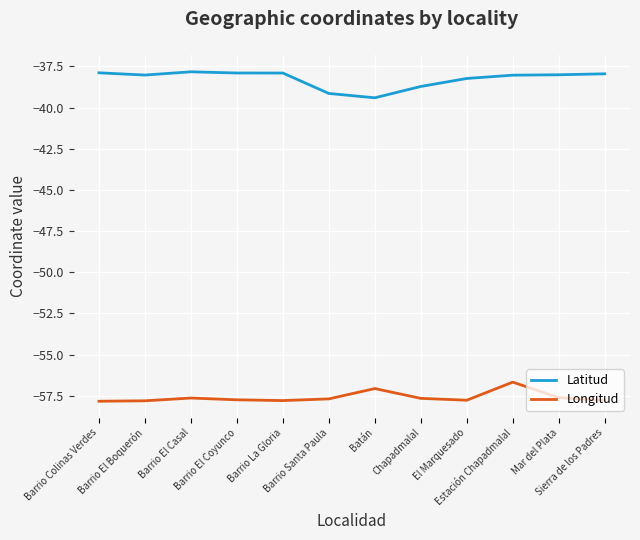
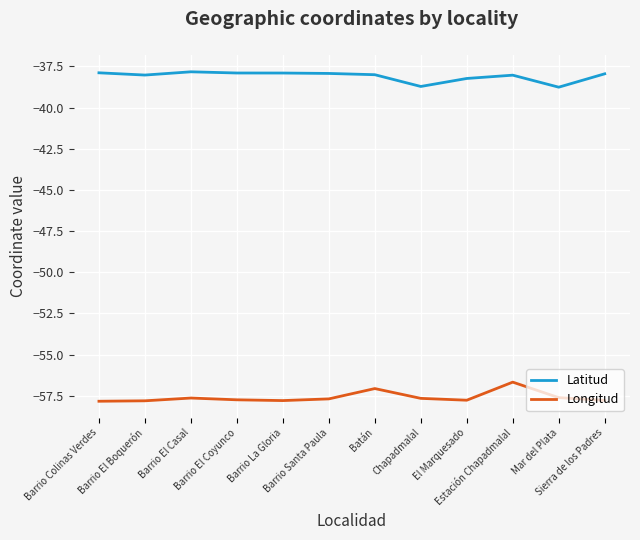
  {
    "Latitud": {
      "Barrio Colinas Verdes": -37.9,
      "Barrio El Boquerón": -38.0,
      "Barrio El Casal": -37.8,
      "Barrio El Coyunco": -37.9,
      "Barrio La Gloria": -37.9,
-     "Barrio Santa Paula": -39.1,
-     "Batán": -39.4,
+     "Barrio Santa Paula": -37.9,
+     "Batán": -38.0,
      "Chapadmalal": -38.7,
      "El Marquesado": -38.2,
      "Estación Chapadmalal": -38.0,
-     "Mar del Plata": -38.0,
+     "Mar del Plata": -38.8,
      "Sierra de los Padres": -38.0
    },
    "Longitud": {
      "Barrio Colinas Verdes": -57.8,
      "Barrio El Boquerón": -57.8,
      "Barrio El Casal": -57.6,
      "Barrio El Coyunco": -57.7,
      "Barrio La Gloria": -57.8,
      "Barrio Santa Paula": -57.7,
      "Batán": -57.1,
      "Chapadmalal": -57.7,
      "El Marquesado": -57.8,
      "Estación Chapadmalal": -56.7
    }
  }
